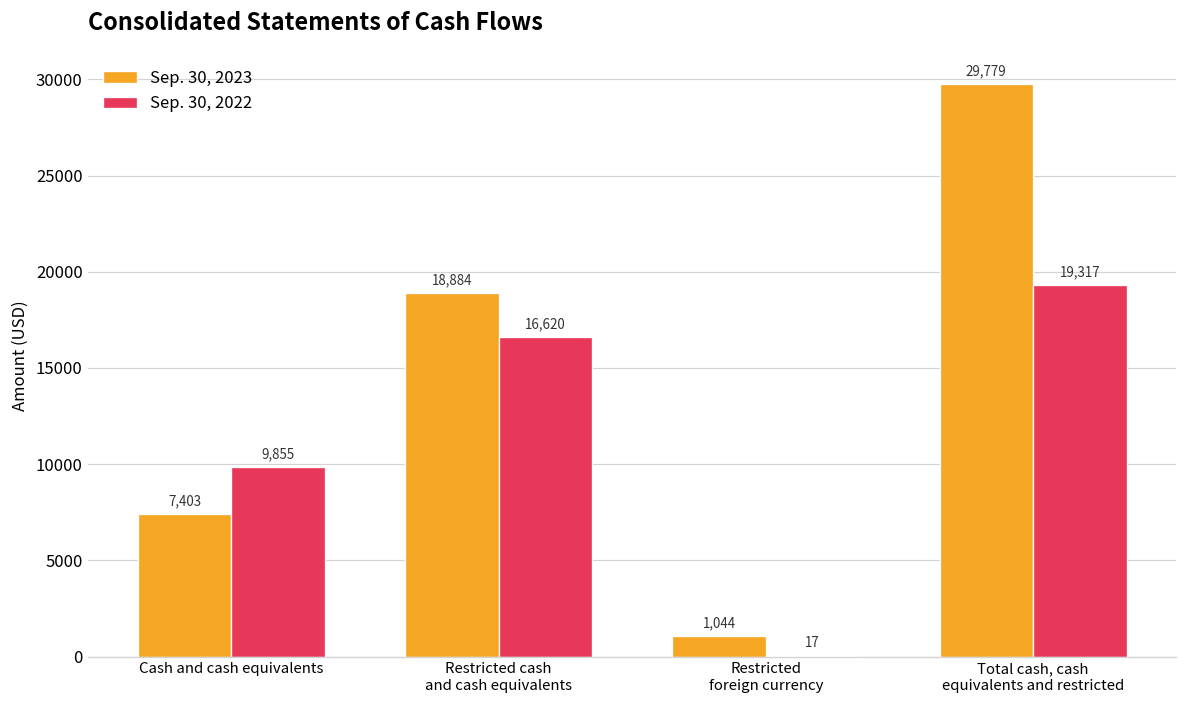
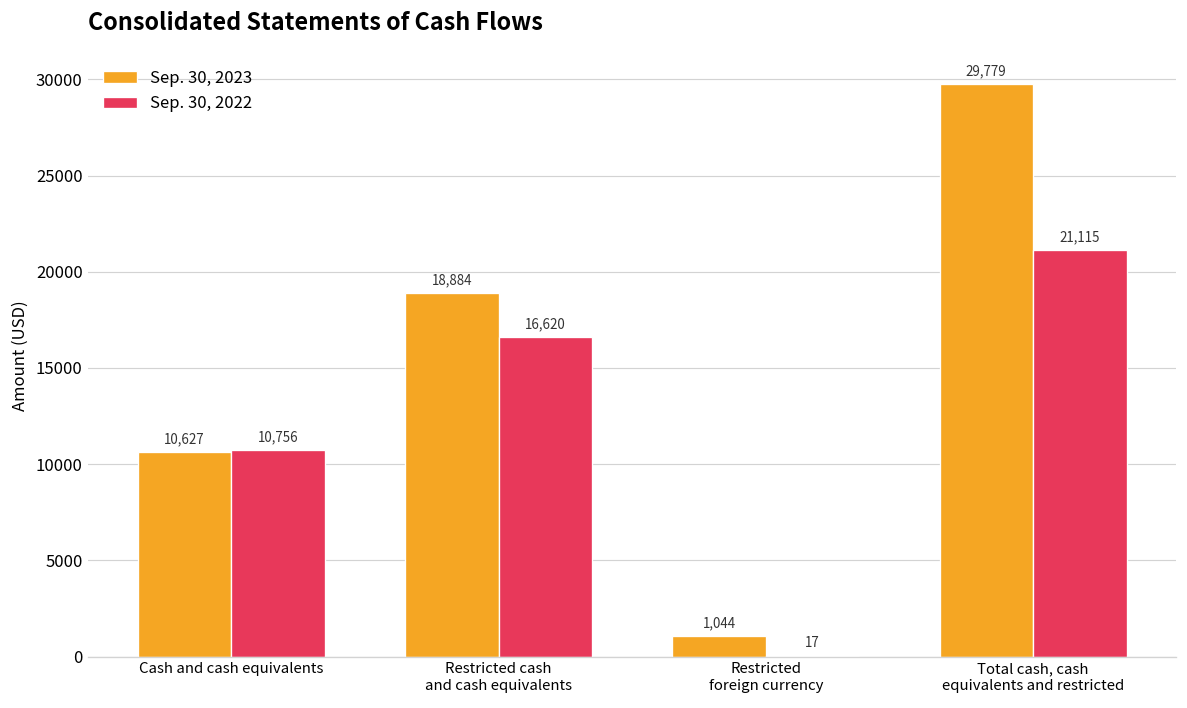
  {
    "Sep. 30, 2023": {
-     "Cash and cash equivalents": "7,403",
+     "Cash and cash equivalents": "10,627",
      "Restricted cash and cash equivalents": "18,884",
      "Restricted foreign currency": "1,044",
      "Total cash, cash equivalents and restricted": "29,779"
    },
    "Sep. 30, 2022": {
-     "Cash and cash equivalents": "9,855",
+     "Cash and cash equivalents": "10,756",
      "Restricted cash and cash equivalents": "16,620",
      "Restricted foreign currency": "17",
-     "Total cash, cash equivalents and restricted": "19,317"
+     "Total cash, cash equivalents and restricted": "21,115"
    }
  }
